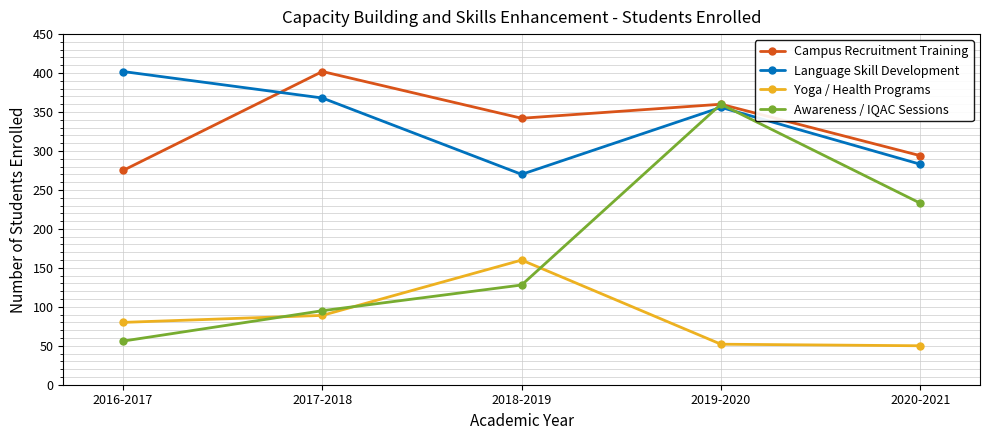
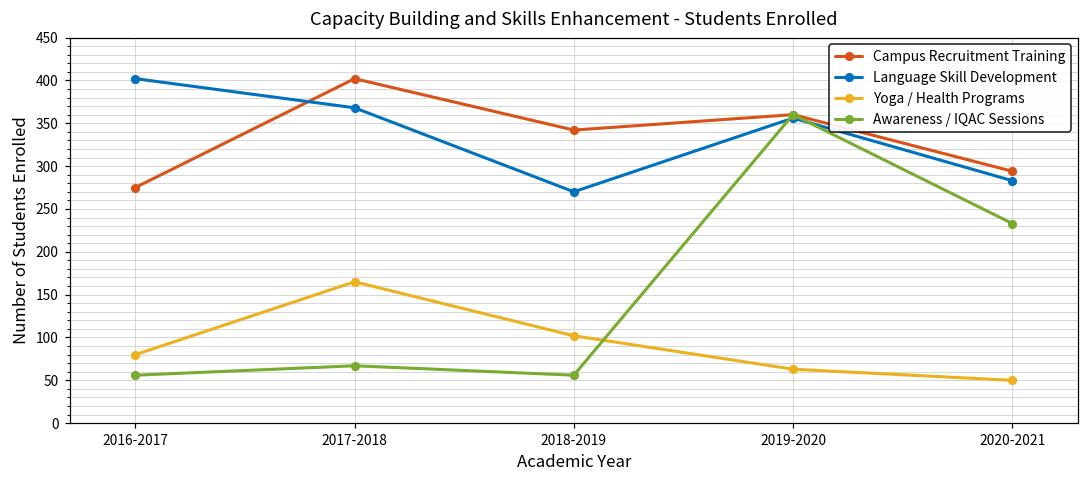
  {
    "Campus Recruitment Training": {
      "2016-2017": 280,
      "2017-2018": 400,
      "2018-2019": 340,
      "2020-2021": 290
    },
    "Language Skill Development": {
      "2016-2017": 400,
      "2017-2018": 370,
      "2018-2019": 270,
      "2019-2020": 360,
      "2020-2021": 280
    },
    "Yoga / Health Programs": {
      "2016-2017": 80,
-     "2017-2018": 90,
-     "2018-2019": 160,
-     "2019-2020": 50,
+     "2017-2018": 170,
+     "2018-2019": 100,
+     "2019-2020": 60,
      "2020-2021": 50
    },
    "Awareness / IQAC Sessions": {
      "2016-2017": 60,
-     "2017-2018": 100,
-     "2018-2019": 130,
+     "2017-2018": 70,
+     "2018-2019": 60,
      "2020-2021": 230
    }
  }
